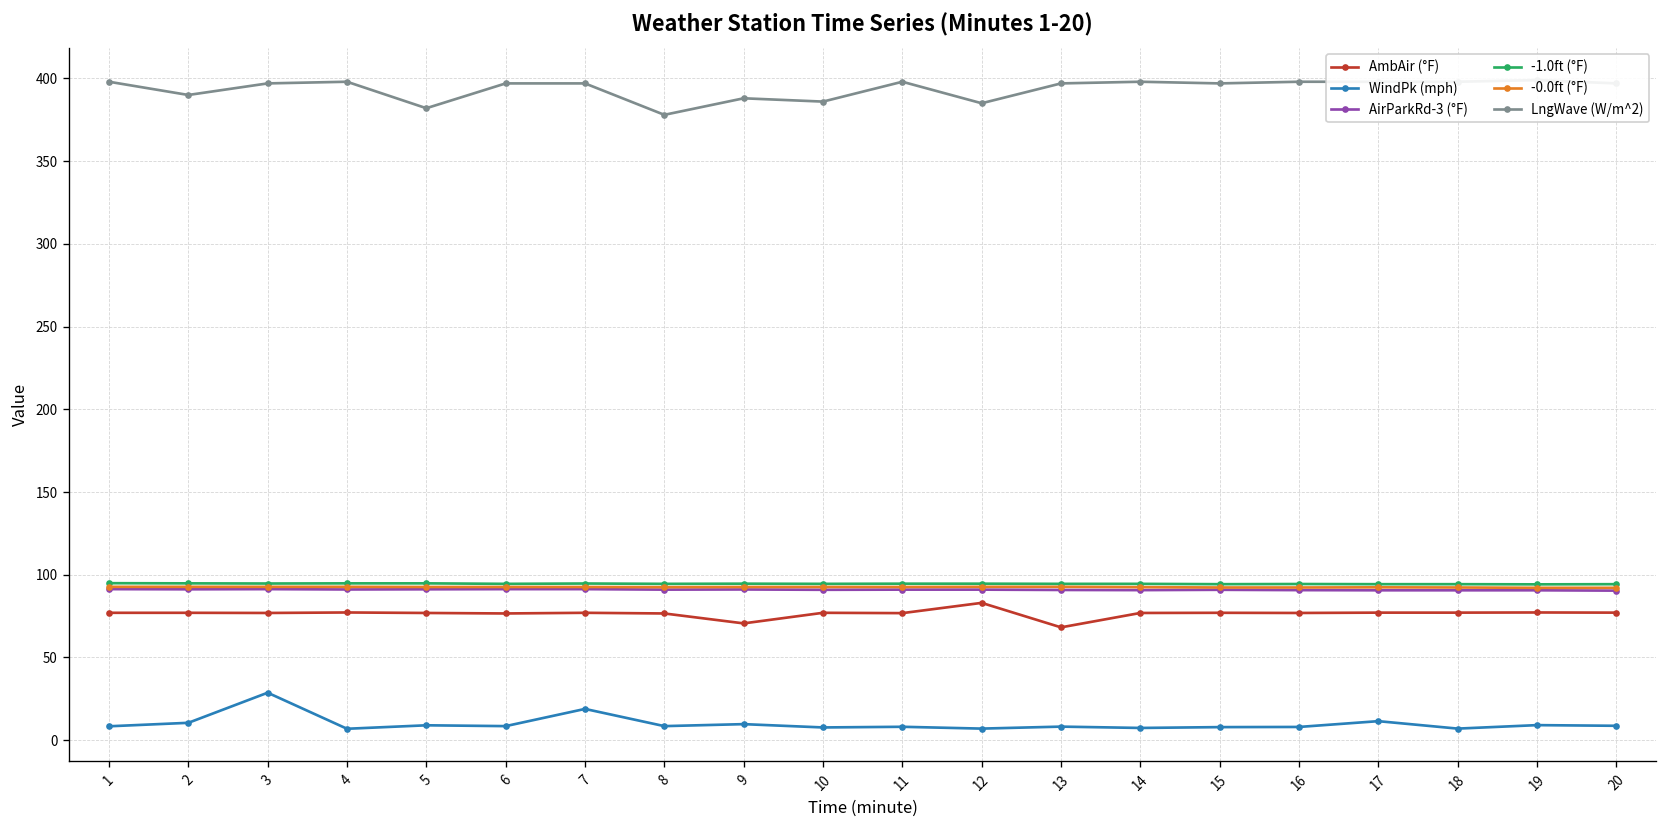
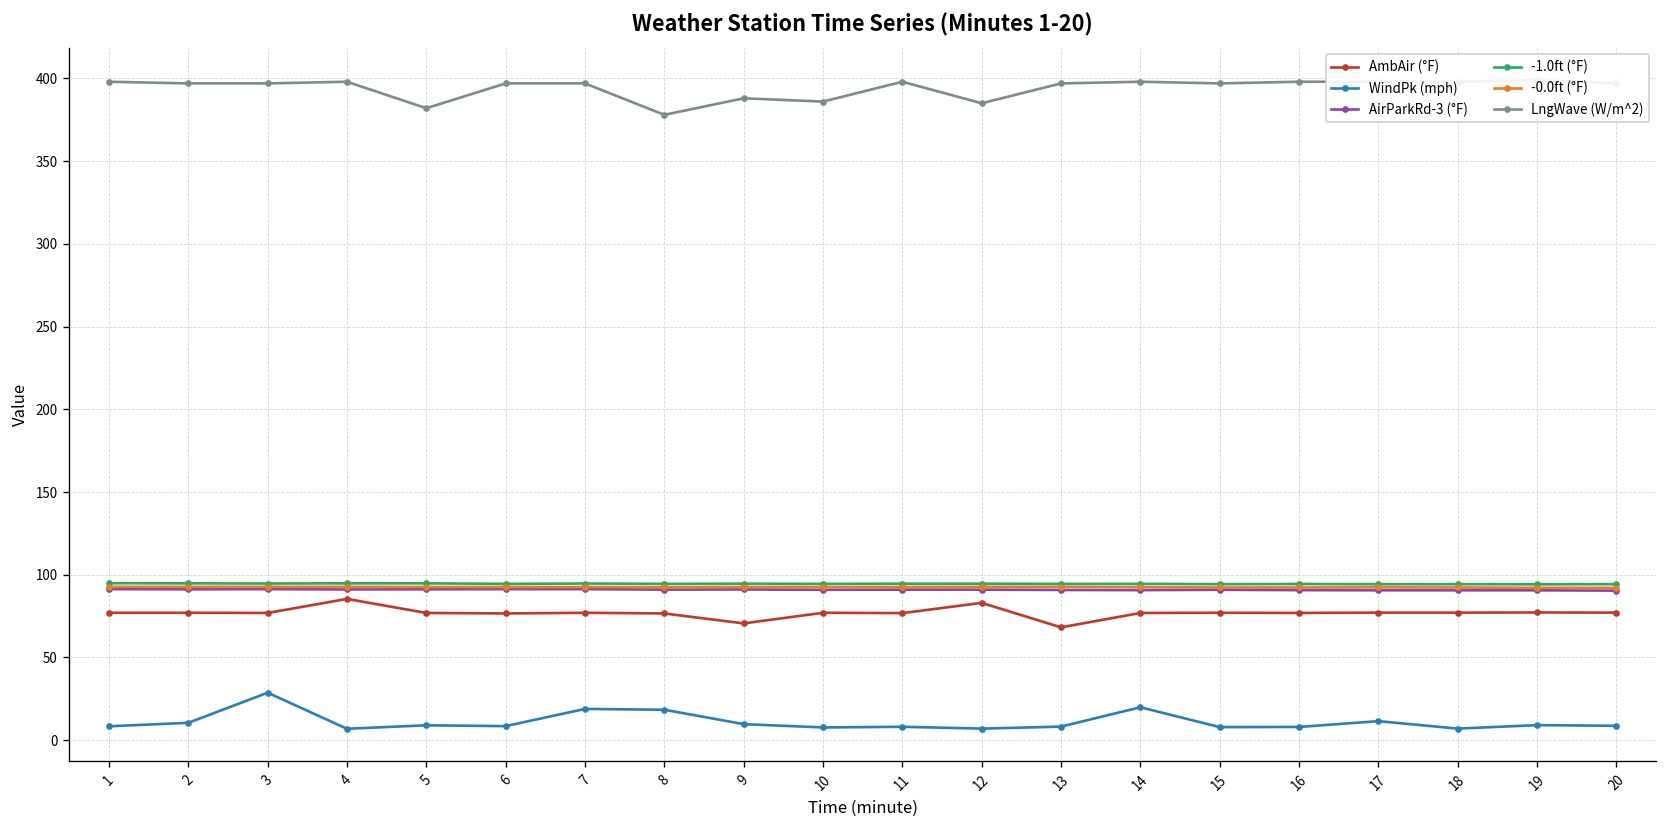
  {
    "AmbAir (°F)": {
      "1": 77,
      "2": 77,
      "3": 77,
-     "4": 77,
+     "4": 85,
      "5": 77,
      "6": 77,
      "7": 77,
      "8": 77,
      "9": 71,
      "10": 77,
      "11": 77,
      "12": 83,
      "13": 68,
      "14": 77,
      "15": 77,
      "16": 77,
      "17": 77,
      "18": 77,
      "19": 77,
      "20": 77
    },
    "WindPk (mph)": {
      "1": 8,
      "2": 11,
      "3": 29,
      "4": 7,
      "5": 9,
      "6": 9,
      "7": 19,
-     "8": 9,
+     "8": 18,
      "9": 10,
      "10": 8,
      "11": 8,
      "12": 7,
      "13": 8,
-     "14": 7,
+     "14": 20,
      "15": 8,
      "16": 8,
      "17": 12,
      "18": 7,
      "19": 9,
      "20": 9
    },
    "AirParkRd-3 (°F)": {
      "13": 91
    },
    "-1.0ft (°F)": {
      "1": 95,
      "2": 95,
      "3": 95,
      "4": 95,
      "5": 95,
      "6": 95,
      "7": 95,
      "8": 95,
      "9": 95,
      "10": 95,
      "11": 95,
      "12": 95,
      "14": 95,
      "15": 94,
      "16": 94,
      "17": 94,
      "18": 94,
      "19": 94,
      "20": 94
    },
    "LngWave (W/m^2)": {
      "1": 398,
-     "2": 390,
+     "2": 397,
      "3": 397,
      "4": 398,
      "5": 382,
      "6": 397,
      "7": 397,
      "8": 378,
      "9": 388,
      "10": 386,
      "11": 398,
      "12": 385,
      "13": 397,
      "14": 398,
      "15": 397,
      "16": 398
    }
  }
